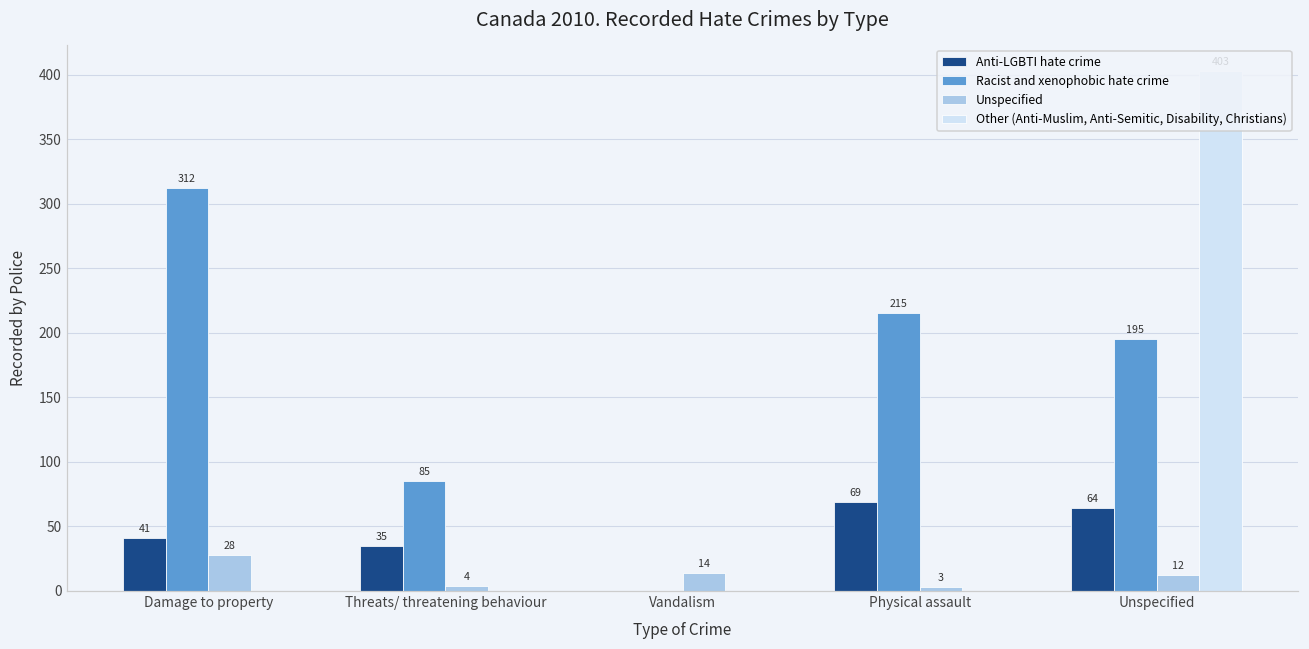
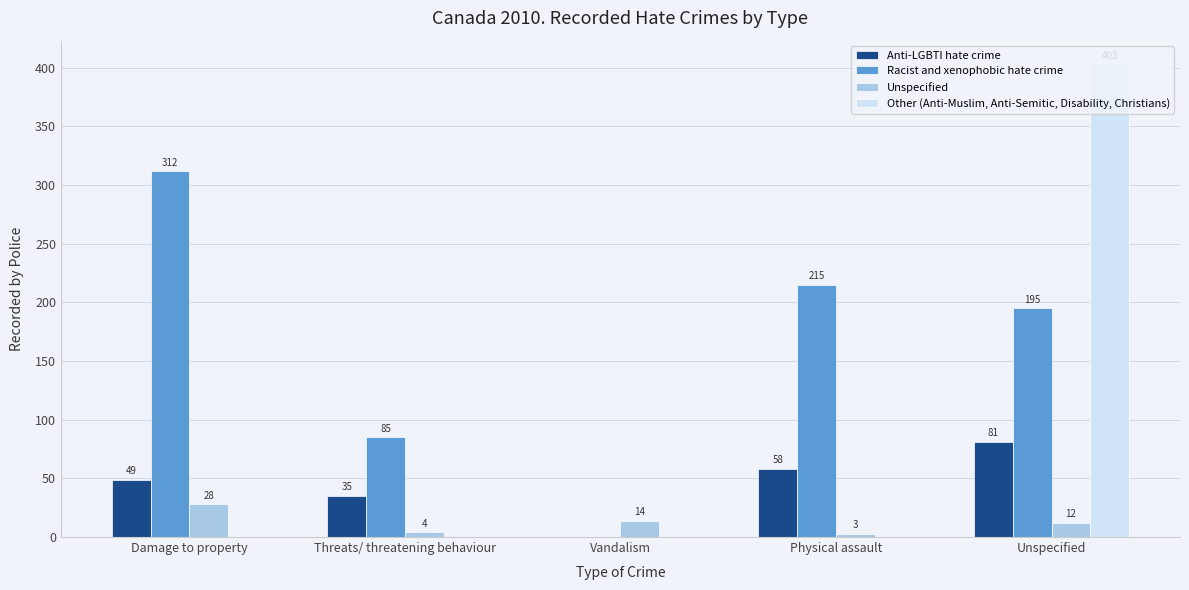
  {
    "Anti-LGBTI hate crime": {
-     "Damage to property": 41,
+     "Damage to property": 49,
      "Threats/ threatening behaviour": 35,
-     "Physical assault": 69,
-     "Unspecified": 64
+     "Physical assault": 58,
+     "Unspecified": 81
    },
    "Racist and xenophobic hate crime": {
      "Damage to property": 312,
      "Threats/ threatening behaviour": 85,
      "Physical assault": 215,
      "Unspecified": 195
    }
  }
